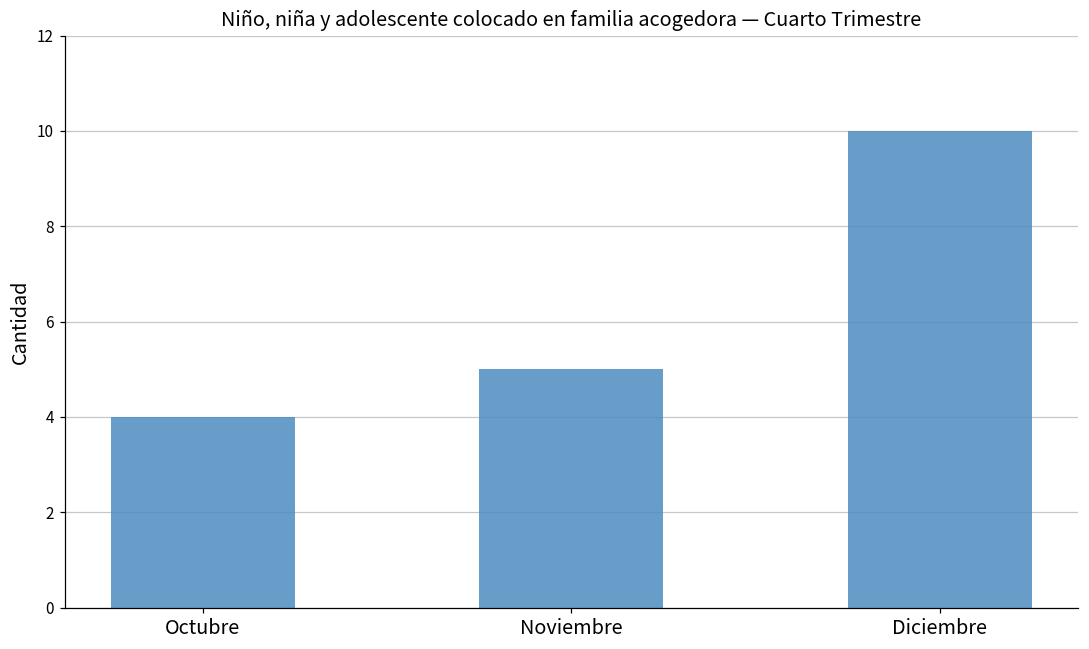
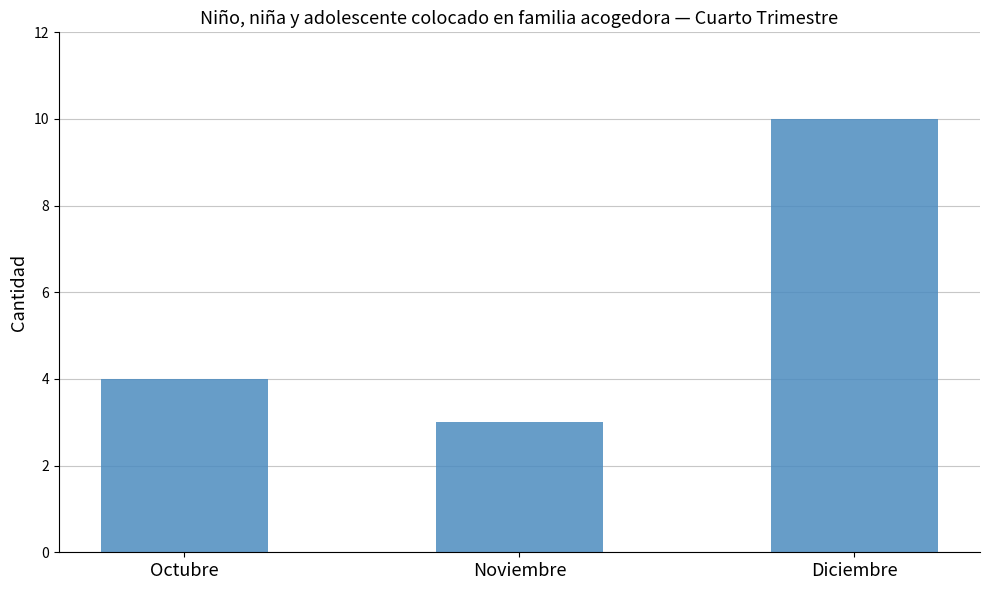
  {
    "Octubre": 4,
-   "Noviembre": 5,
+   "Noviembre": 3,
    "Diciembre": 10
  }
